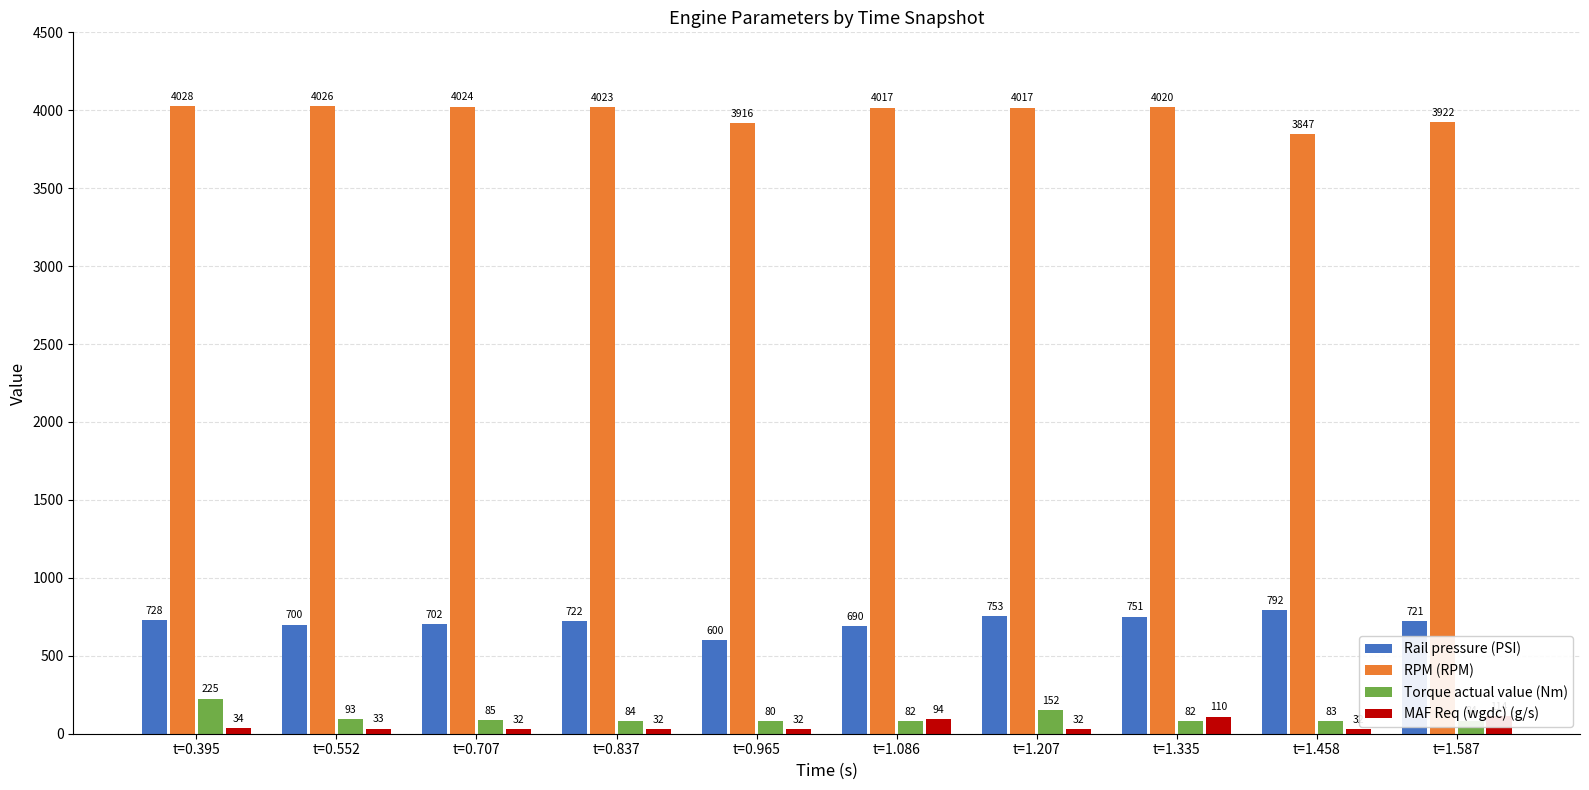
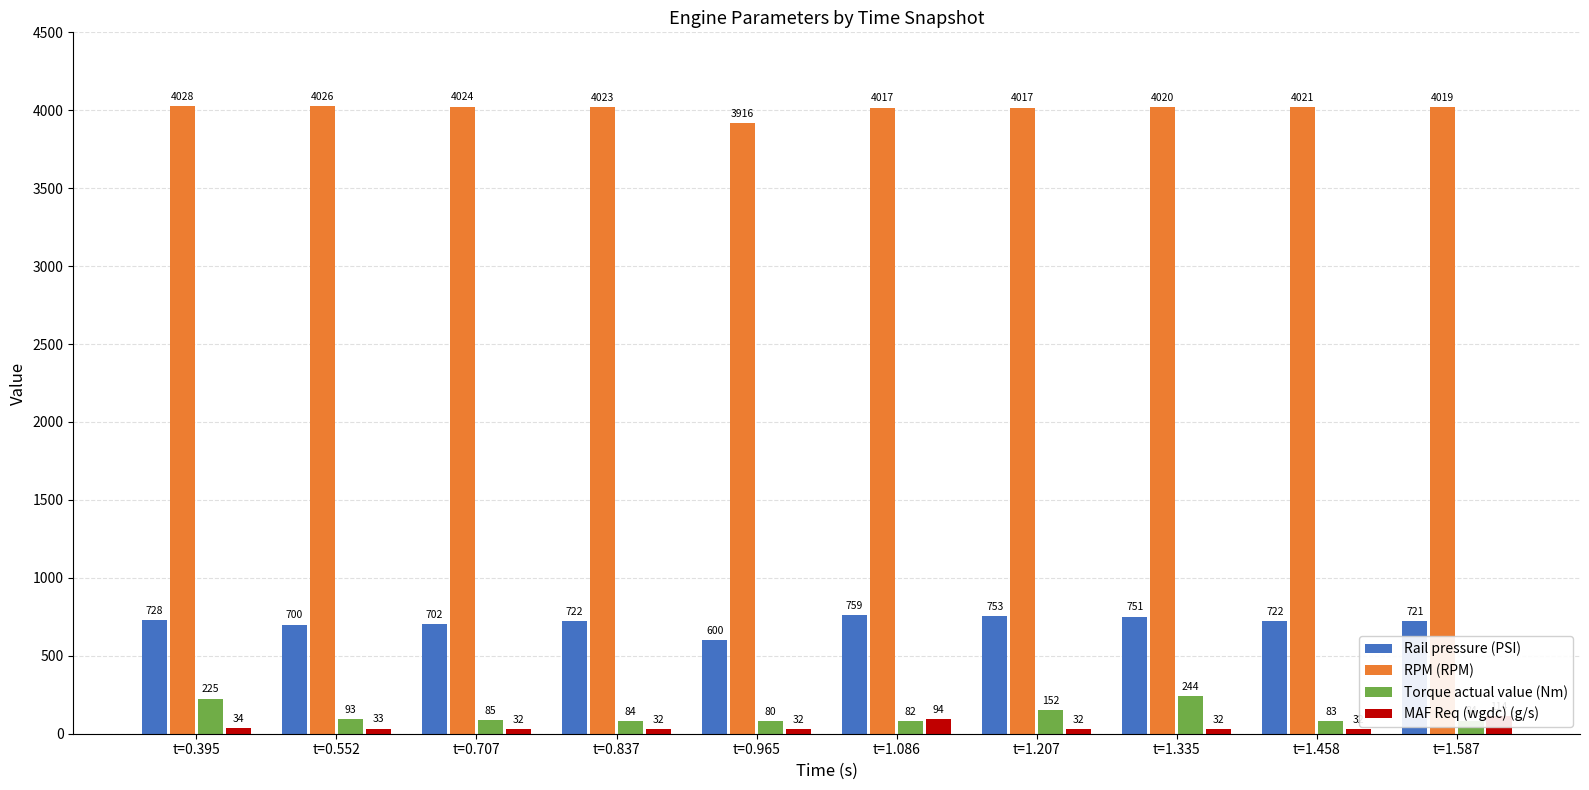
  {
    "Rail pressure (PSI)": {
      "t=0.395": 728,
      "t=0.552": 700,
      "t=0.707": 702,
      "t=0.837": 722,
      "t=0.965": 600,
-     "t=1.086": 690,
+     "t=1.086": 759,
      "t=1.207": 753,
      "t=1.335": 751,
-     "t=1.458": 792,
+     "t=1.458": 722,
      "t=1.587": 721
    },
    "RPM (RPM)": {
      "t=0.395": 4028,
      "t=0.552": 4026,
      "t=0.707": 4024,
      "t=0.837": 4023,
      "t=0.965": 3916,
      "t=1.086": 4017,
      "t=1.207": 4017,
      "t=1.335": 4020,
-     "t=1.458": 3847,
-     "t=1.587": 3922
+     "t=1.458": 4021,
+     "t=1.587": 4019
    },
    "Torque actual value (Nm)": {
      "t=0.395": 225,
      "t=0.552": 93,
      "t=0.707": 85,
      "t=0.837": 84,
      "t=0.965": 80,
      "t=1.086": 82,
      "t=1.207": 152,
-     "t=1.335": 82,
+     "t=1.335": 244,
      "t=1.458": 83
    },
    "MAF Req (wgdc) (g/s)": {
      "t=0.395": 34,
      "t=0.552": 33,
      "t=0.707": 32,
      "t=0.837": 32,
      "t=0.965": 32,
      "t=1.086": 94,
      "t=1.207": 32,
-     "t=1.335": 110
+     "t=1.335": 32
    }
  }
